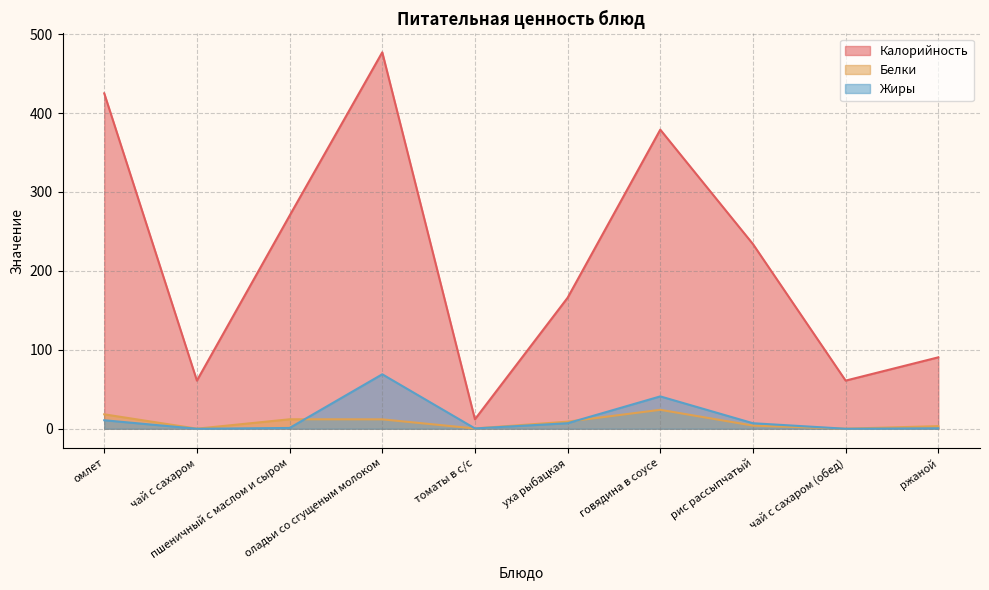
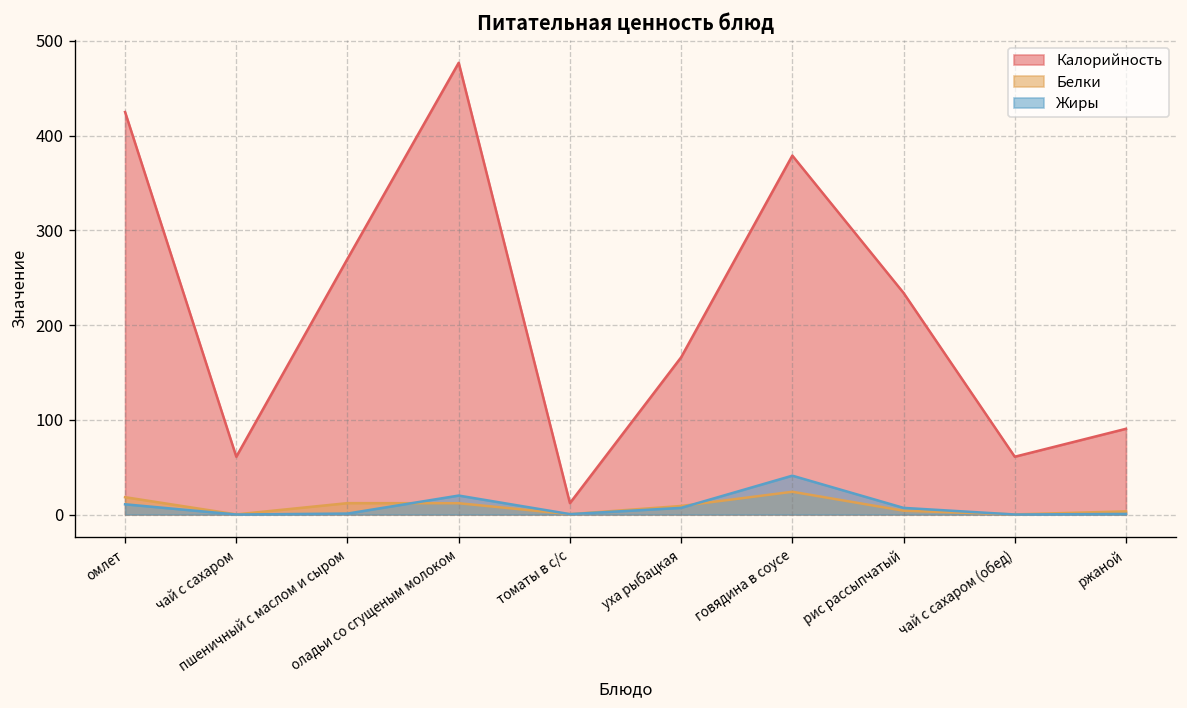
  {
    "Жиры": {
      "омлет": 10,
      "пшеничный с маслом и сыром": 0,
-     "оладьи со сгущеным молоком": 70,
+     "оладьи со сгущеным молоком": 20,
      "говядина в соусе": 40
    }
  }
